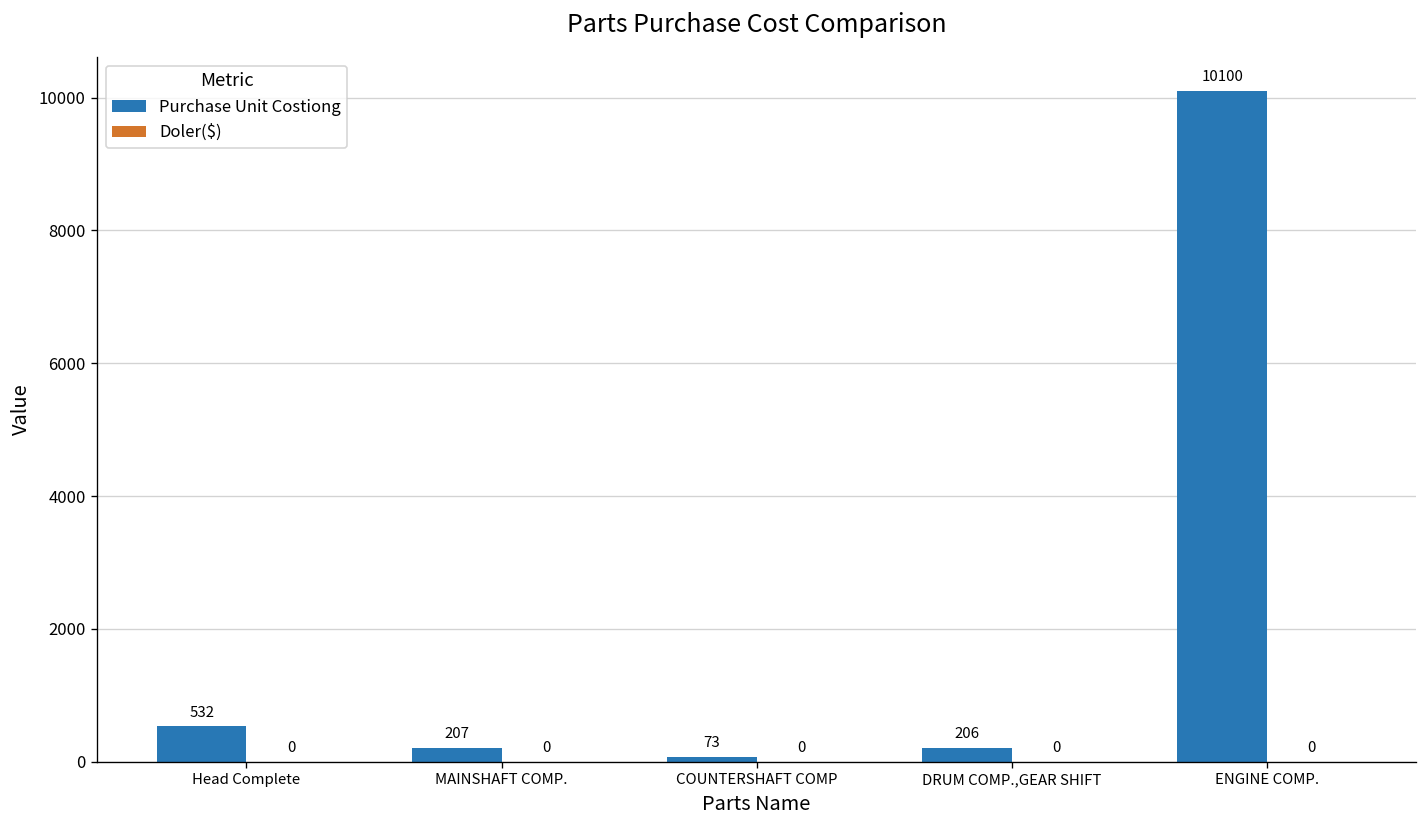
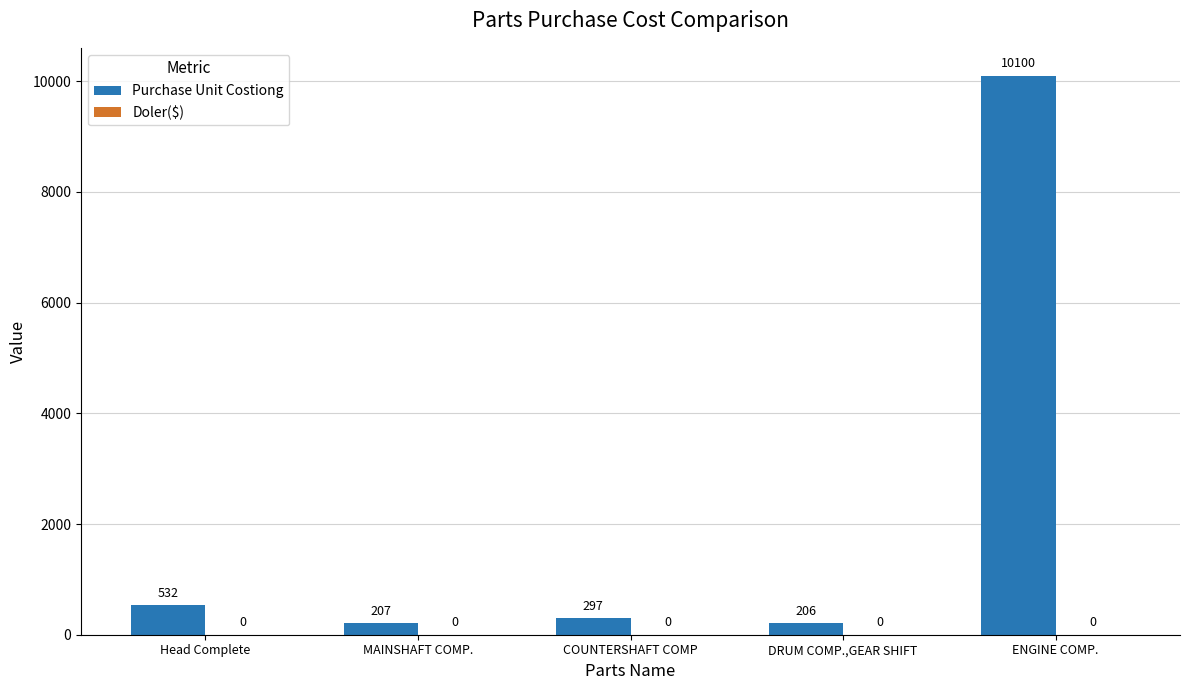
  {
    "Purchase Unit Costiong": {
      "Head Complete": 532,
      "MAINSHAFT COMP.": 207,
-     "COUNTERSHAFT COMP": 73,
+     "COUNTERSHAFT COMP": 297,
      "DRUM COMP.,GEAR SHIFT": 206,
      "ENGINE COMP.": 10100
    },
    "Doler($)": {
      "Head Complete": 0,
      "MAINSHAFT COMP.": 0,
      "COUNTERSHAFT COMP": 0,
      "DRUM COMP.,GEAR SHIFT": 0,
      "ENGINE COMP.": 0
    }
  }
